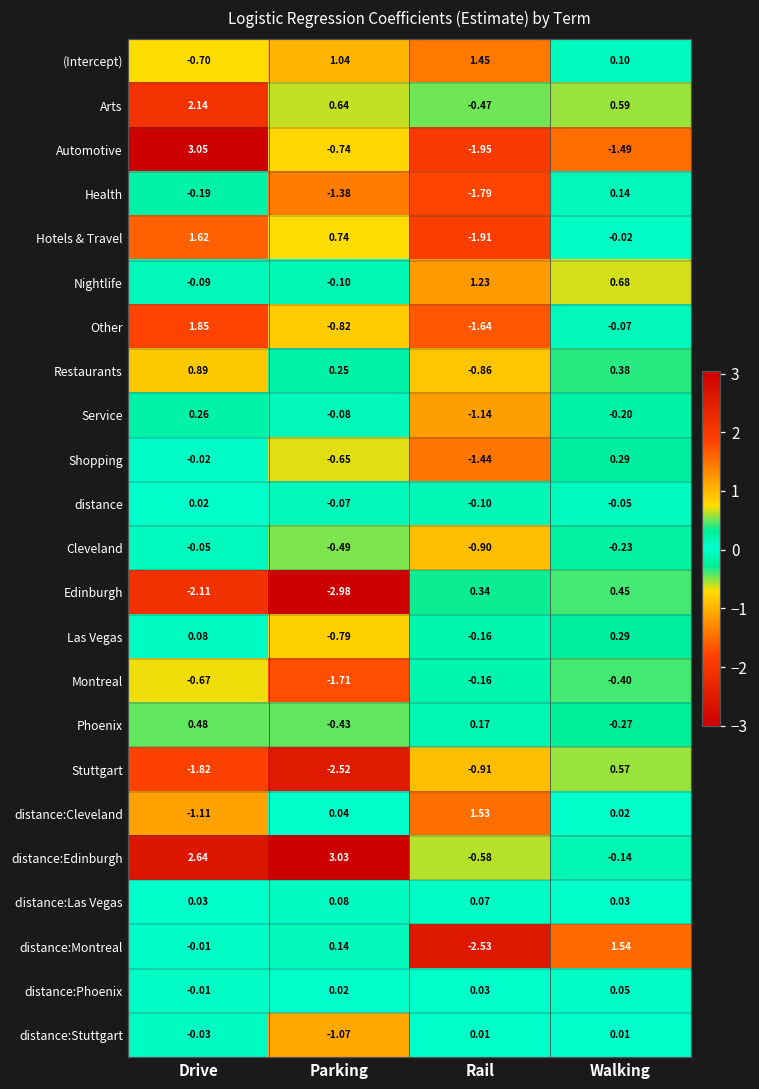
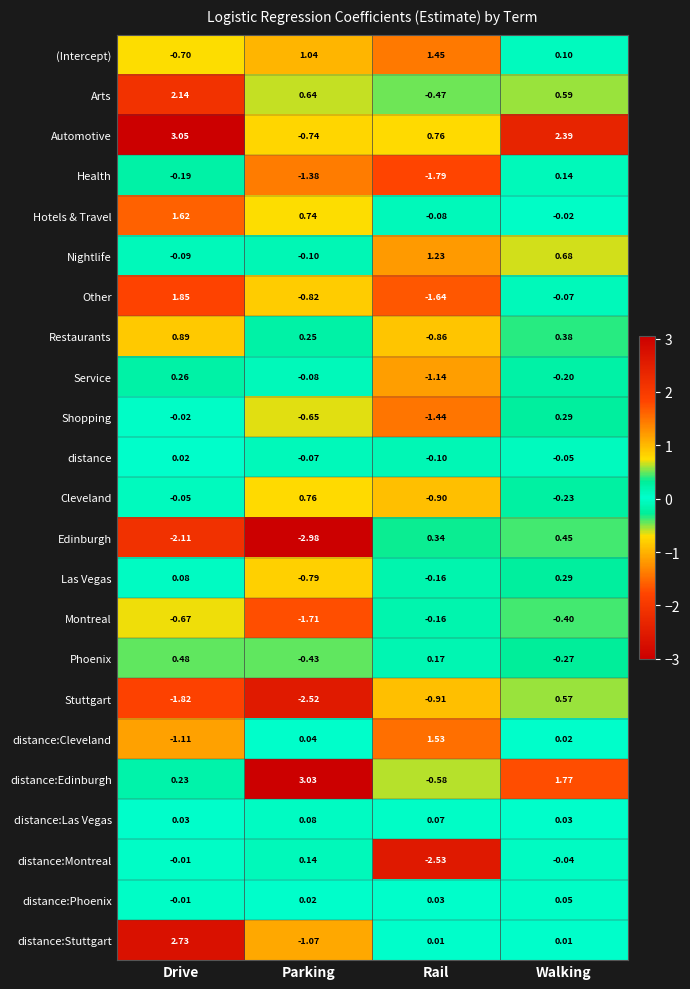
  {
    "(Intercept)": {
      "Drive": -0.70,
      "Parking": 1.04,
      "Rail": 1.45,
      "Walking": 0.10
    },
    "Arts": {
      "Drive": 2.14,
      "Parking": 0.64,
      "Rail": -0.47,
      "Walking": 0.59
    },
    "Automotive": {
      "Drive": 3.05,
      "Parking": -0.74,
-     "Rail": -1.95,
-     "Walking": -1.49
+     "Rail": 0.76,
+     "Walking": 2.39
    },
    "Health": {
      "Drive": -0.19,
      "Parking": -1.38,
      "Rail": -1.79,
      "Walking": 0.14
    },
    "Hotels & Travel": {
      "Drive": 1.62,
      "Parking": 0.74,
-     "Rail": -1.91,
+     "Rail": -0.08,
      "Walking": -0.02
    },
    "Nightlife": {
      "Drive": -0.09,
      "Parking": -0.10,
      "Rail": 1.23,
      "Walking": 0.68
    },
    "Other": {
      "Drive": 1.85,
      "Parking": -0.82,
      "Rail": -1.64,
      "Walking": -0.07
    },
    "Restaurants": {
      "Drive": 0.89,
      "Parking": 0.25,
      "Rail": -0.86,
      "Walking": 0.38
    },
    "Service": {
      "Drive": 0.26,
      "Parking": -0.08,
      "Rail": -1.14,
      "Walking": -0.20
    },
    "Shopping": {
      "Drive": -0.02,
      "Parking": -0.65,
      "Rail": -1.44,
      "Walking": 0.29
    },
    "distance": {
      "Drive": 0.02,
      "Parking": -0.07,
      "Rail": -0.10,
      "Walking": -0.05
    },
    "Cleveland": {
      "Drive": -0.05,
-     "Parking": -0.49,
+     "Parking": 0.76,
      "Rail": -0.90,
      "Walking": -0.23
    },
    "Edinburgh": {
      "Drive": -2.11,
      "Parking": -2.98,
      "Rail": 0.34,
      "Walking": 0.45
    },
    "Las Vegas": {
      "Drive": 0.08,
      "Parking": -0.79,
      "Rail": -0.16,
      "Walking": 0.29
    },
    "Montreal": {
      "Drive": -0.67,
      "Parking": -1.71,
      "Rail": -0.16,
      "Walking": -0.40
    },
    "Phoenix": {
      "Drive": 0.48,
      "Parking": -0.43,
      "Rail": 0.17,
      "Walking": -0.27
    },
    "Stuttgart": {
      "Drive": -1.82,
      "Parking": -2.52,
      "Rail": -0.91,
      "Walking": 0.57
    },
    "distance:Cleveland": {
      "Drive": -1.11,
      "Parking": 0.04,
      "Rail": 1.53,
      "Walking": 0.02
    },
    "distance:Edinburgh": {
-     "Drive": 2.64,
+     "Drive": 0.23,
      "Parking": 3.03,
      "Rail": -0.58,
-     "Walking": -0.14
+     "Walking": 1.77
    },
    "distance:Las Vegas": {
      "Drive": 0.03,
      "Parking": 0.08,
      "Rail": 0.07,
      "Walking": 0.03
    },
    "distance:Montreal": {
      "Drive": -0.01,
      "Parking": 0.14,
      "Rail": -2.53,
-     "Walking": 1.54
+     "Walking": -0.04
    },
    "distance:Phoenix": {
      "Drive": -0.01,
      "Parking": 0.02,
      "Rail": 0.03,
      "Walking": 0.05
    },
    "distance:Stuttgart": {
-     "Drive": -0.03,
+     "Drive": 2.73,
      "Parking": -1.07,
      "Rail": 0.01,
      "Walking": 0.01
    }
  }
